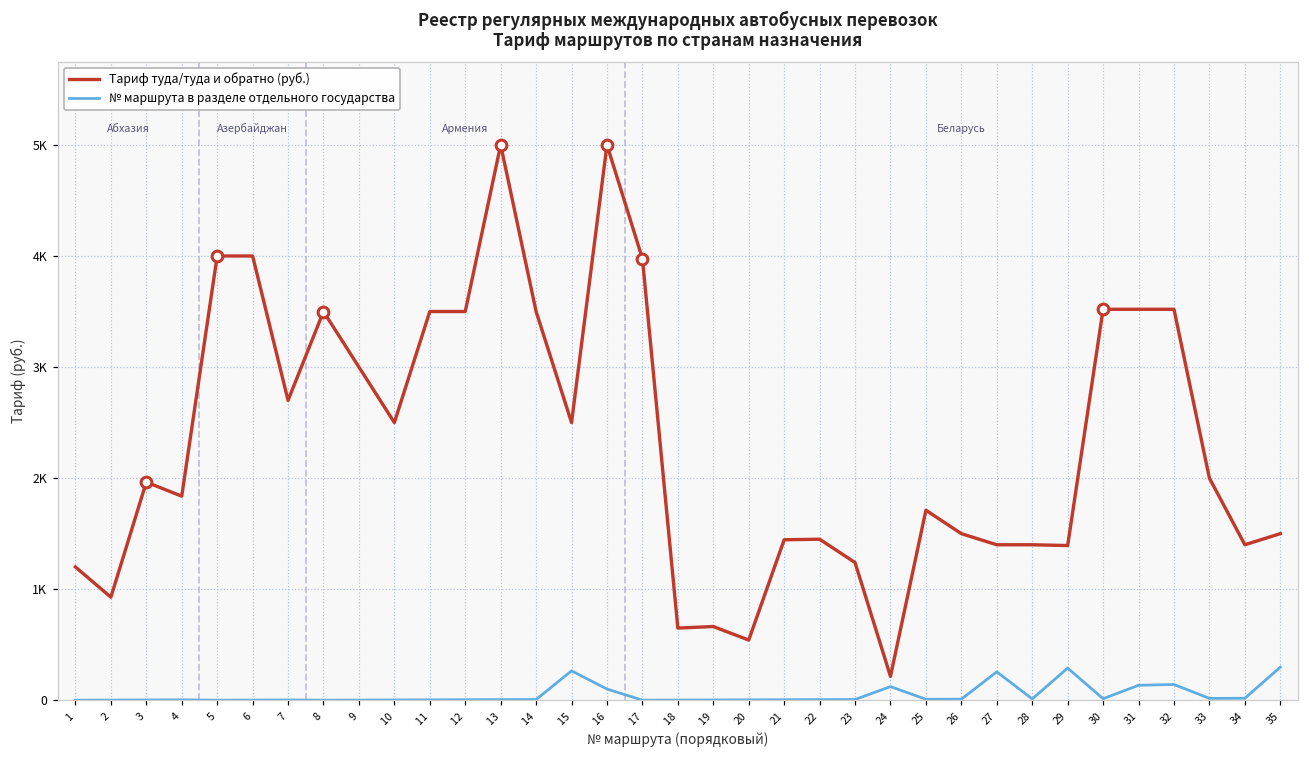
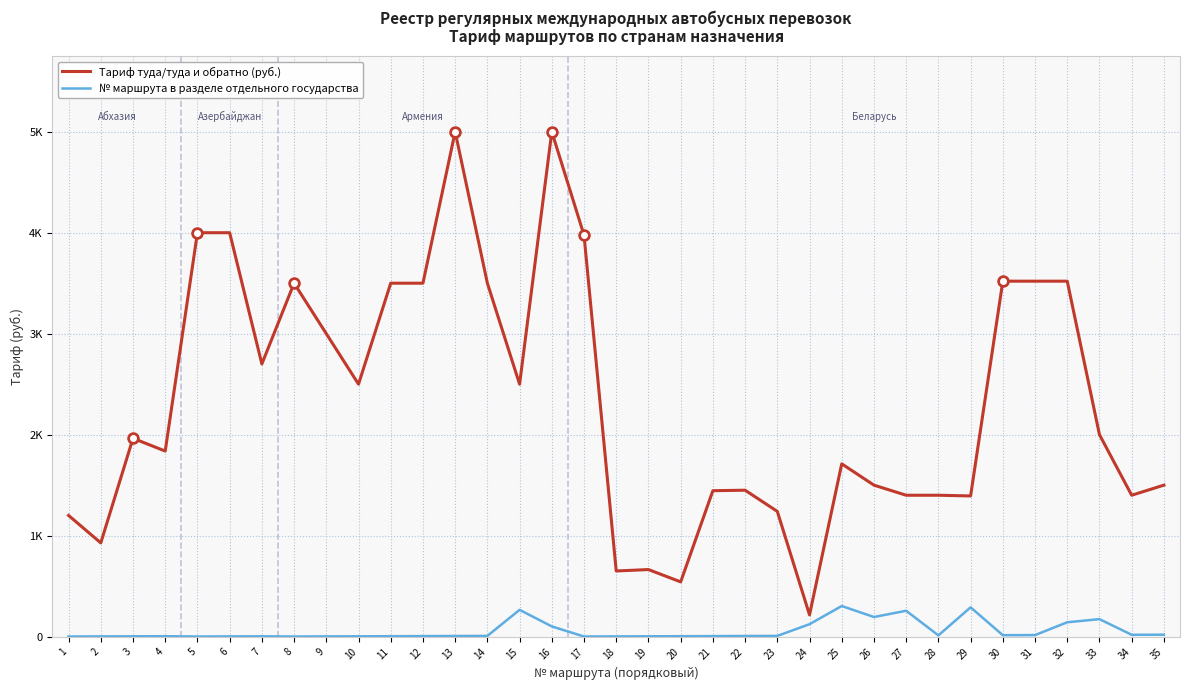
  {
    "№ маршрута в разделе отдельного государства": {
      "1": 0,
      "2": 0,
      "3": 0,
      "4": 0,
      "5": 0,
      "6": 0,
      "7": 0,
      "8": 0,
      "9": 0,
      "10": 0,
      "11": 0,
      "12": 10,
      "13": 10,
      "14": 10,
      "15": 270,
      "16": 100,
      "17": 0,
      "18": 0,
      "19": 0,
      "20": 0,
      "21": 10,
      "22": 10,
      "23": 10,
      "24": 120,
-     "25": 10,
-     "26": 10,
+     "25": 300,
+     "26": 190,
      "27": 260,
      "28": 10,
      "29": 290,
      "30": 10,
-     "31": 140,
+     "31": 20,
      "32": 140,
-     "33": 20,
+     "33": 170,
      "34": 20,
-     "35": 300
+     "35": 20
    }
  }
